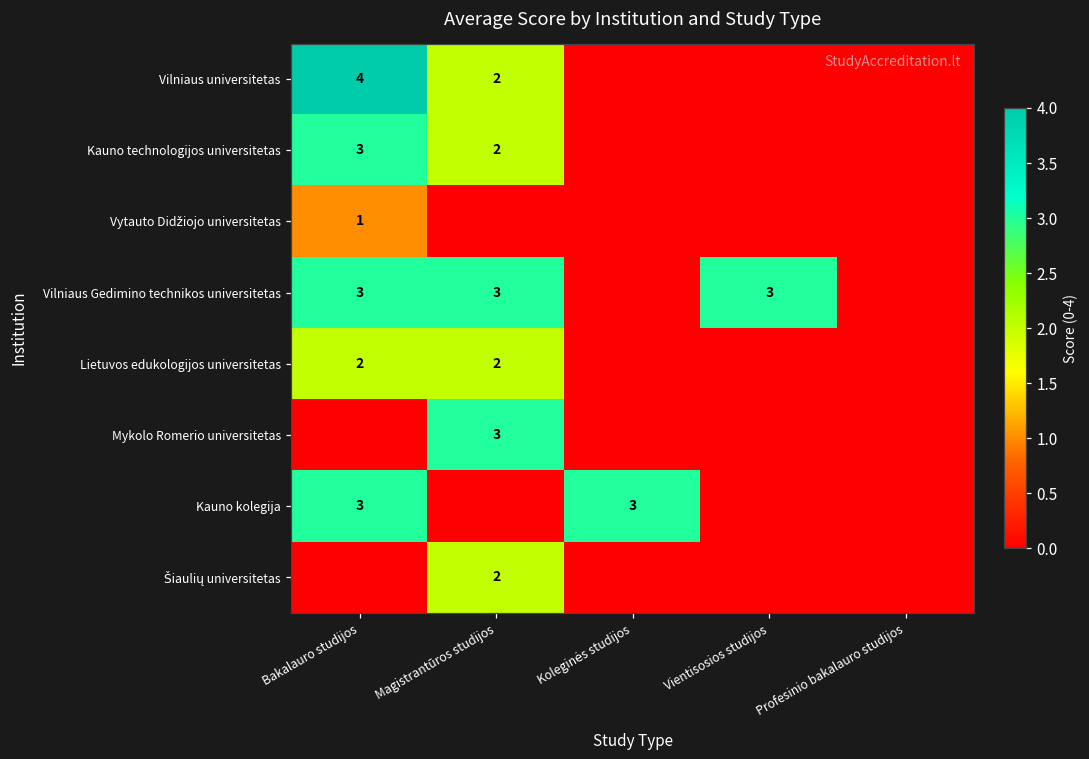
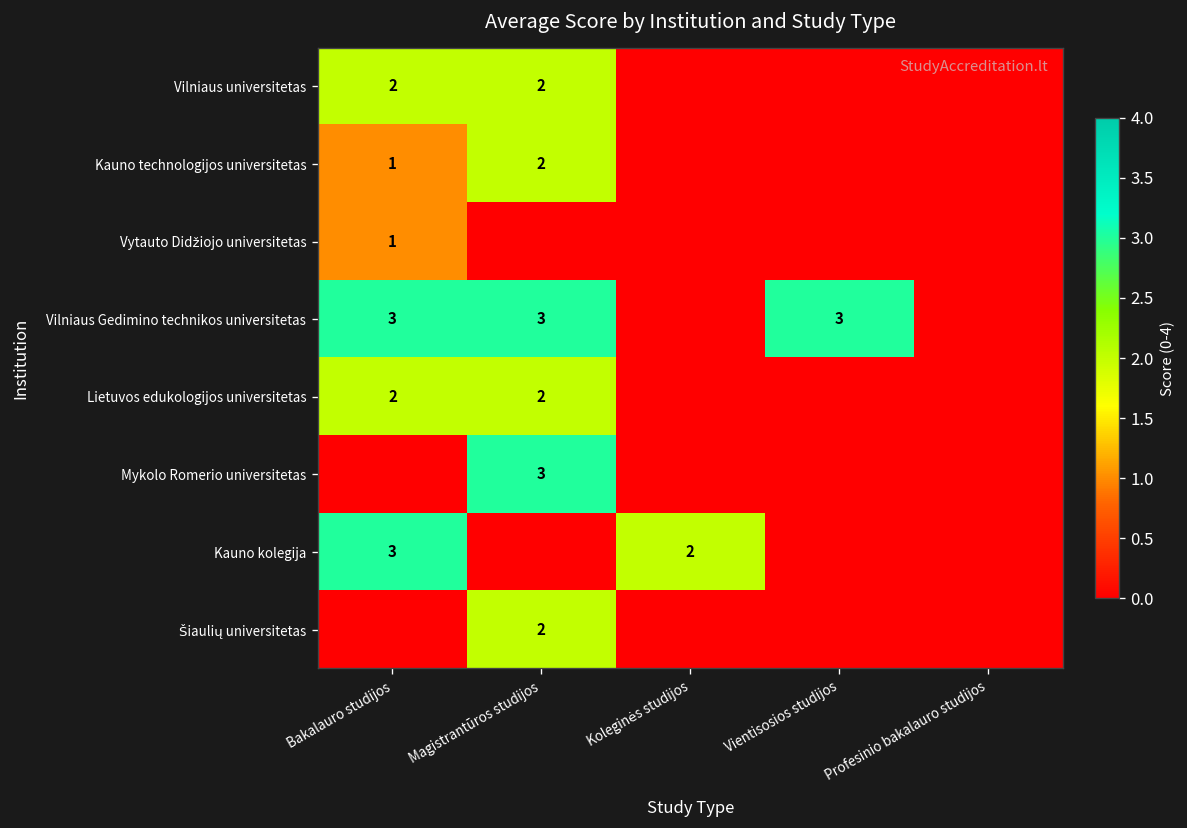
  {
    "Vilniaus universitetas": {
-     "Bakalauro studijos": 4,
+     "Bakalauro studijos": 2,
      "Magistrantūros studijos": 2
    },
    "Kauno technologijos universitetas": {
-     "Bakalauro studijos": 3,
+     "Bakalauro studijos": 1,
      "Magistrantūros studijos": 2
    },
    "Vytauto Didžiojo universitetas": {
      "Bakalauro studijos": 1
    },
    "Vilniaus Gedimino technikos universitetas": {
      "Bakalauro studijos": 3,
      "Magistrantūros studijos": 3,
      "Vientisosios studijos": 3
    },
    "Lietuvos edukologijos universitetas": {
      "Bakalauro studijos": 2,
      "Magistrantūros studijos": 2
    },
    "Mykolo Romerio universitetas": {
      "Magistrantūros studijos": 3
    },
    "Kauno kolegija": {
      "Bakalauro studijos": 3,
-     "Koleginės studijos": 3
+     "Koleginės studijos": 2
    },
    "Šiaulių universitetas": {
      "Magistrantūros studijos": 2
    }
  }
